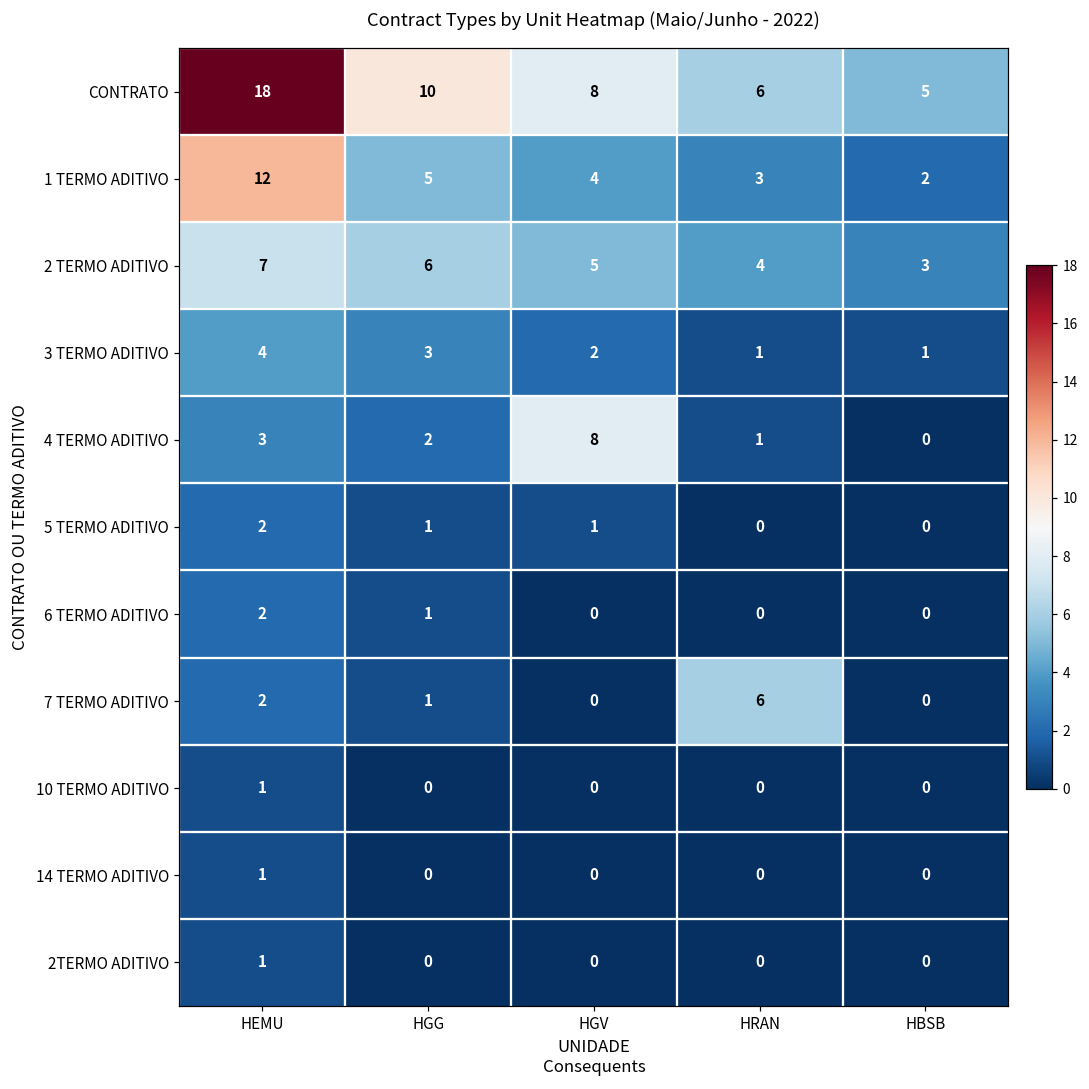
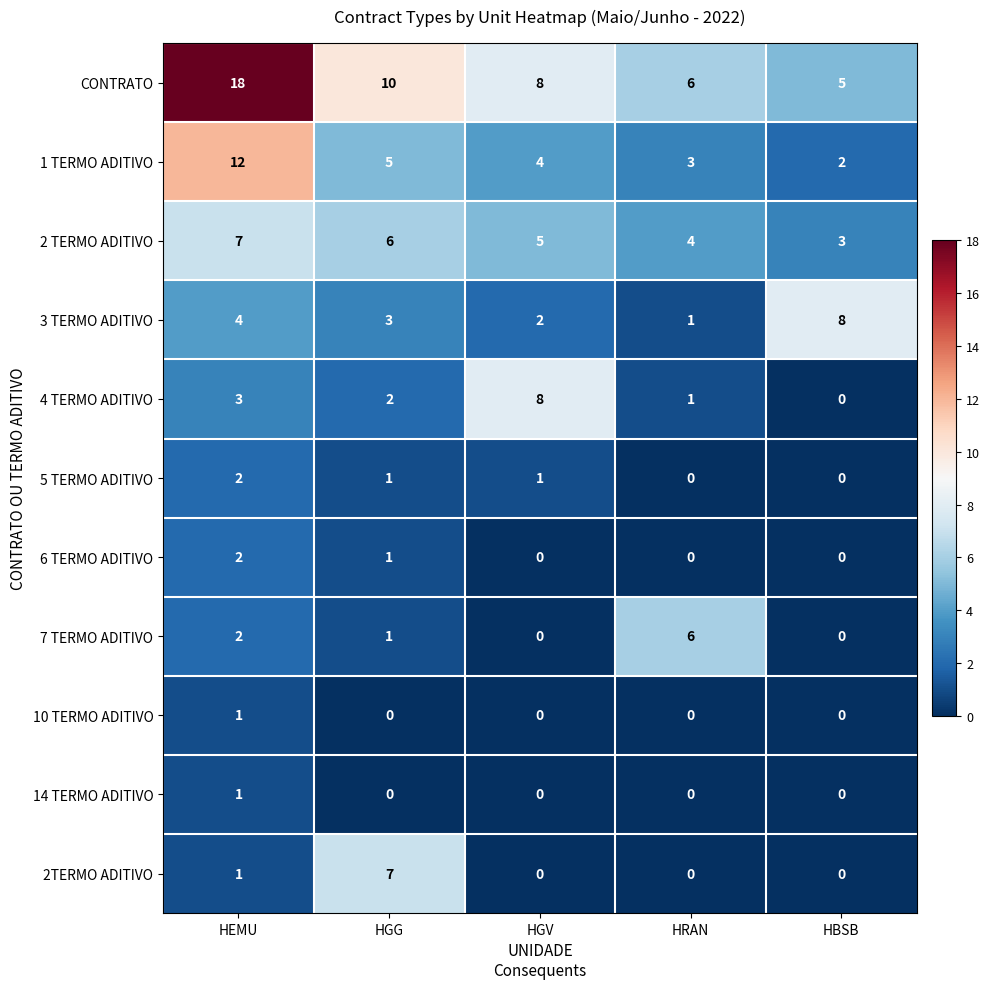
  {
    "CONTRATO": {
      "HEMU": 18,
      "HGG": 10,
      "HGV": 8,
      "HRAN": 6,
      "HBSB": 5
    },
    "1 TERMO ADITIVO": {
      "HEMU": 12,
      "HGG": 5,
      "HGV": 4,
      "HRAN": 3,
      "HBSB": 2
    },
    "2 TERMO ADITIVO": {
      "HEMU": 7,
      "HGG": 6,
      "HGV": 5,
      "HRAN": 4,
      "HBSB": 3
    },
    "3 TERMO ADITIVO": {
      "HEMU": 4,
      "HGG": 3,
      "HGV": 2,
      "HRAN": 1,
-     "HBSB": 1
+     "HBSB": 8
    },
    "4 TERMO ADITIVO": {
      "HEMU": 3,
      "HGG": 2,
      "HGV": 8,
      "HRAN": 1,
      "HBSB": 0
    },
    "5 TERMO ADITIVO": {
      "HEMU": 2,
      "HGG": 1,
      "HGV": 1,
      "HRAN": 0,
      "HBSB": 0
    },
    "6 TERMO ADITIVO": {
      "HEMU": 2,
      "HGG": 1,
      "HGV": 0,
      "HRAN": 0,
      "HBSB": 0
    },
    "7 TERMO ADITIVO": {
      "HEMU": 2,
      "HGG": 1,
      "HGV": 0,
      "HRAN": 6,
      "HBSB": 0
    },
    "10 TERMO ADITIVO": {
      "HEMU": 1,
      "HGG": 0,
      "HGV": 0,
      "HRAN": 0,
      "HBSB": 0
    },
    "14 TERMO ADITIVO": {
      "HEMU": 1,
      "HGG": 0,
      "HGV": 0,
      "HRAN": 0,
      "HBSB": 0
    },
    "2TERMO ADITIVO": {
      "HEMU": 1,
-     "HGG": 0,
+     "HGG": 7,
      "HGV": 0,
      "HRAN": 0,
      "HBSB": 0
    }
  }
